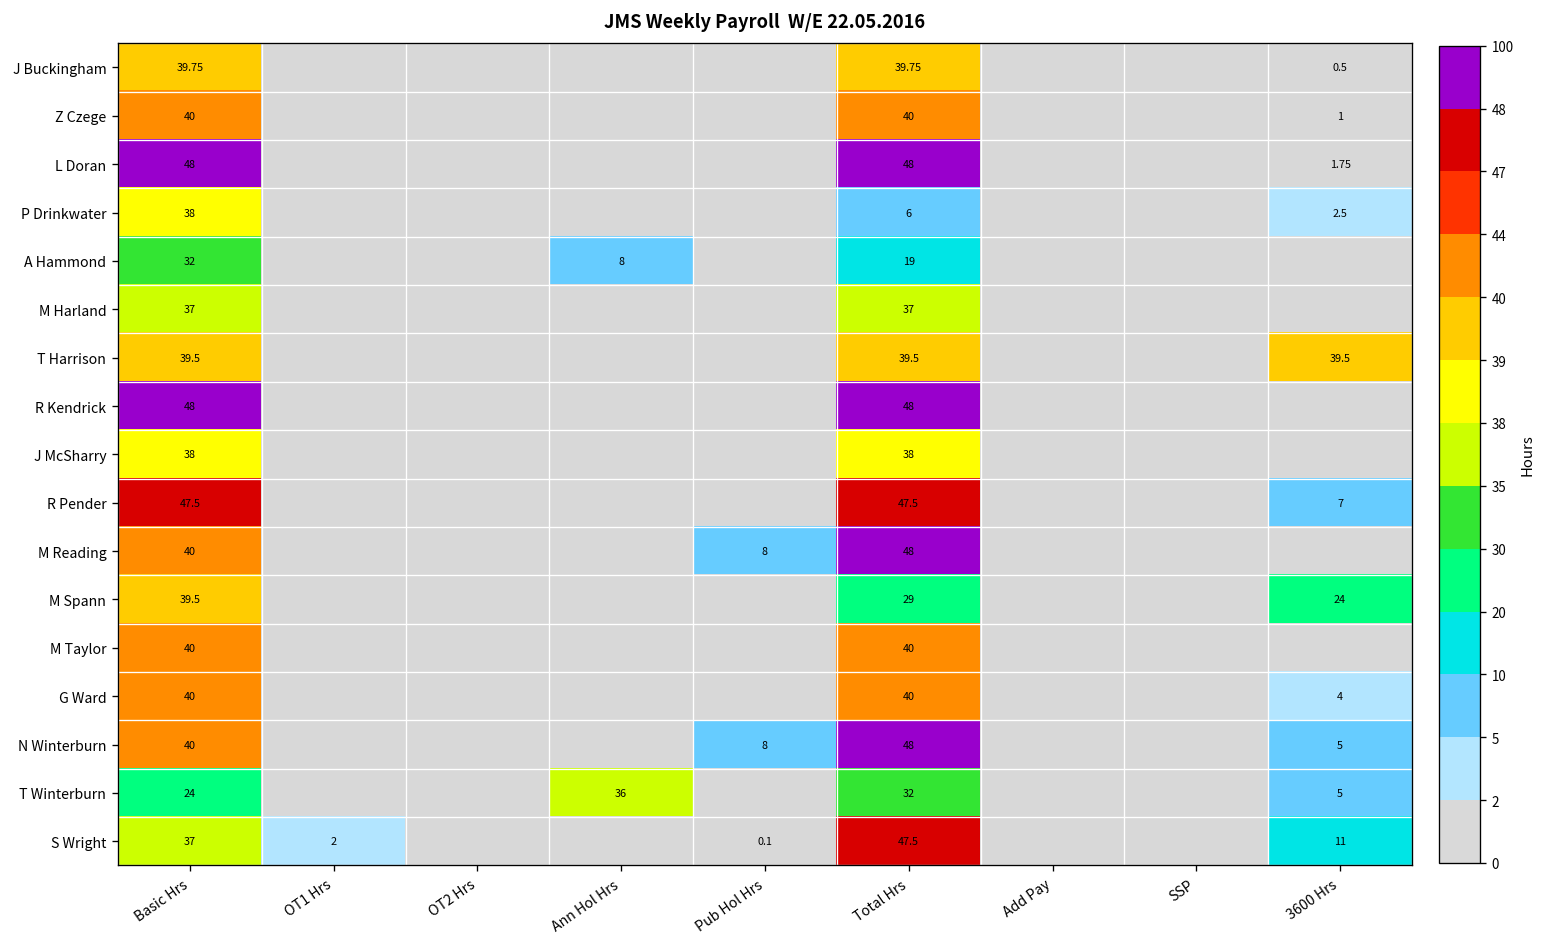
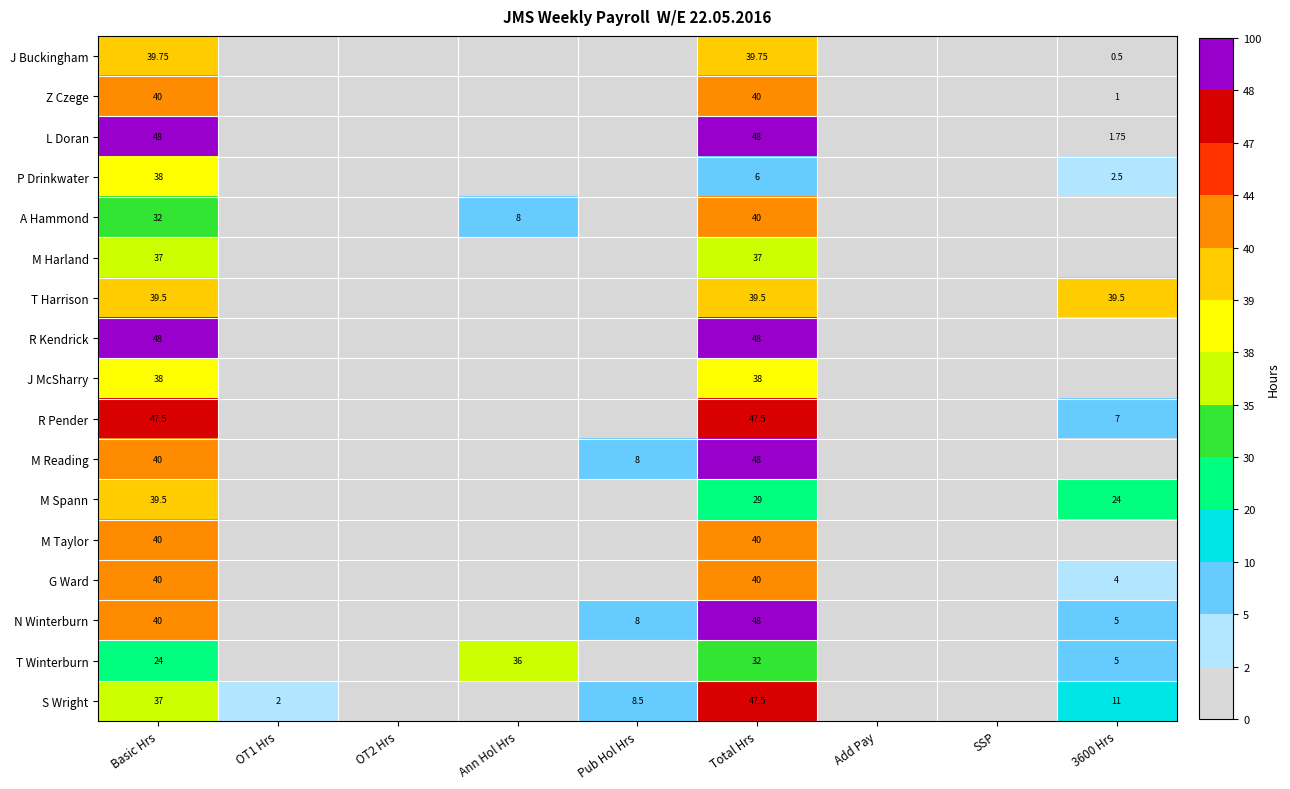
  {
    "J Buckingham": {
      "Basic Hrs": 39.75,
      "Total Hrs": 39.75,
      "3600 Hrs": 0.5
    },
    "Z Czege": {
      "Basic Hrs": 40,
      "Total Hrs": 40,
      "3600 Hrs": 1
    },
    "L Doran": {
      "Basic Hrs": 48,
      "Total Hrs": 48,
      "3600 Hrs": 1.75
    },
    "P Drinkwater": {
      "Basic Hrs": 38,
      "Total Hrs": 6,
      "3600 Hrs": 2.5
    },
    "A Hammond": {
      "Basic Hrs": 32,
      "Ann Hol Hrs": 8,
-     "Total Hrs": 19
+     "Total Hrs": 40
    },
    "M Harland": {
      "Basic Hrs": 37,
      "Total Hrs": 37
    },
    "T Harrison": {
      "Basic Hrs": 39.5,
      "Total Hrs": 39.5,
      "3600 Hrs": 39.5
    },
    "R Kendrick": {
      "Basic Hrs": 48,
      "Total Hrs": 48
    },
    "J McSharry": {
      "Basic Hrs": 38,
      "Total Hrs": 38
    },
    "R Pender": {
      "Basic Hrs": 47.5,
      "Total Hrs": 47.5,
      "3600 Hrs": 7
    },
    "M Reading": {
      "Basic Hrs": 40,
      "Pub Hol Hrs": 8,
      "Total Hrs": 48
    },
    "M Spann": {
      "Basic Hrs": 39.5,
      "Total Hrs": 29,
      "3600 Hrs": 24
    },
    "M Taylor": {
      "Basic Hrs": 40,
      "Total Hrs": 40
    },
    "G Ward": {
      "Basic Hrs": 40,
      "Total Hrs": 40,
      "3600 Hrs": 4
    },
    "N Winterburn": {
      "Basic Hrs": 40,
      "Pub Hol Hrs": 8,
      "Total Hrs": 48,
      "3600 Hrs": 5
    },
    "T Winterburn": {
      "Basic Hrs": 24,
      "Ann Hol Hrs": 36,
      "Total Hrs": 32,
      "3600 Hrs": 5
    },
    "S Wright": {
      "Basic Hrs": 37,
      "OT1 Hrs": 2,
-     "Pub Hol Hrs": 0.1,
+     "Pub Hol Hrs": 8.5,
      "Total Hrs": 47.5,
      "3600 Hrs": 11
    }
  }
